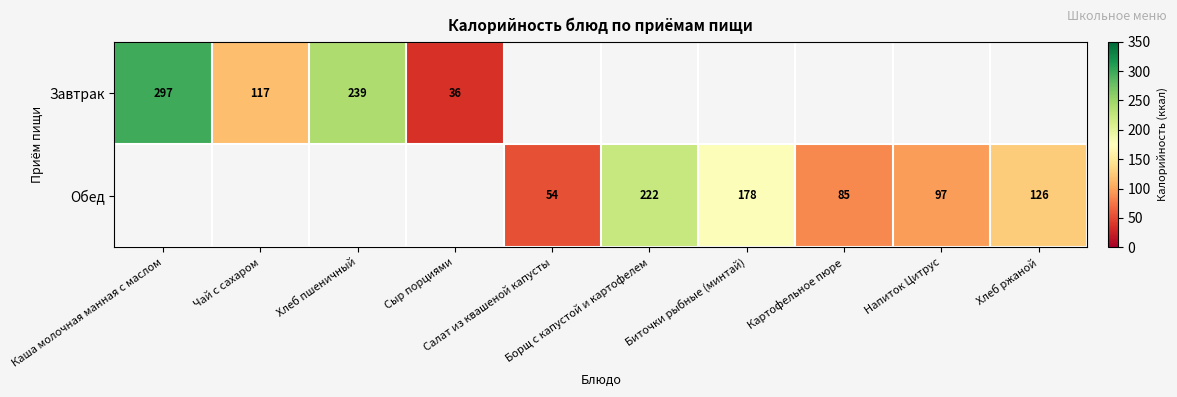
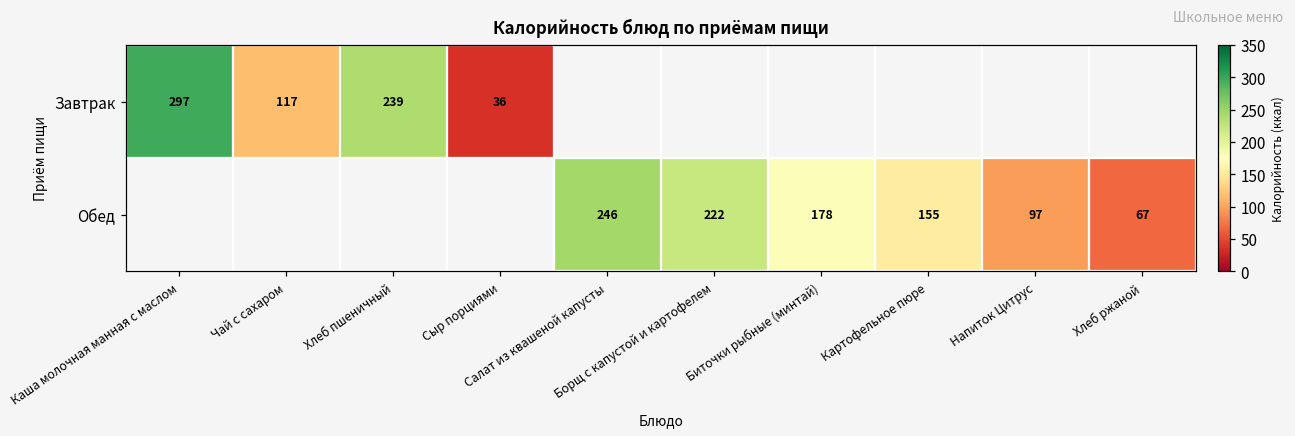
  {
    "Завтрак": {
      "Каша молочная манная с маслом": 297,
      "Чай с сахаром": 117,
      "Хлеб пшеничный": 239,
      "Сыр порциями": 36
    },
    "Обед": {
-     "Салат из квашеной капусты": 54,
+     "Салат из квашеной капусты": 246,
      "Борщ с капустой и картофелем": 222,
      "Биточки рыбные (минтай)": 178,
-     "Картофельное пюре": 85,
+     "Картофельное пюре": 155,
      "Напиток Цитрус": 97,
-     "Хлеб ржаной": 126
+     "Хлеб ржаной": 67
    }
  }
